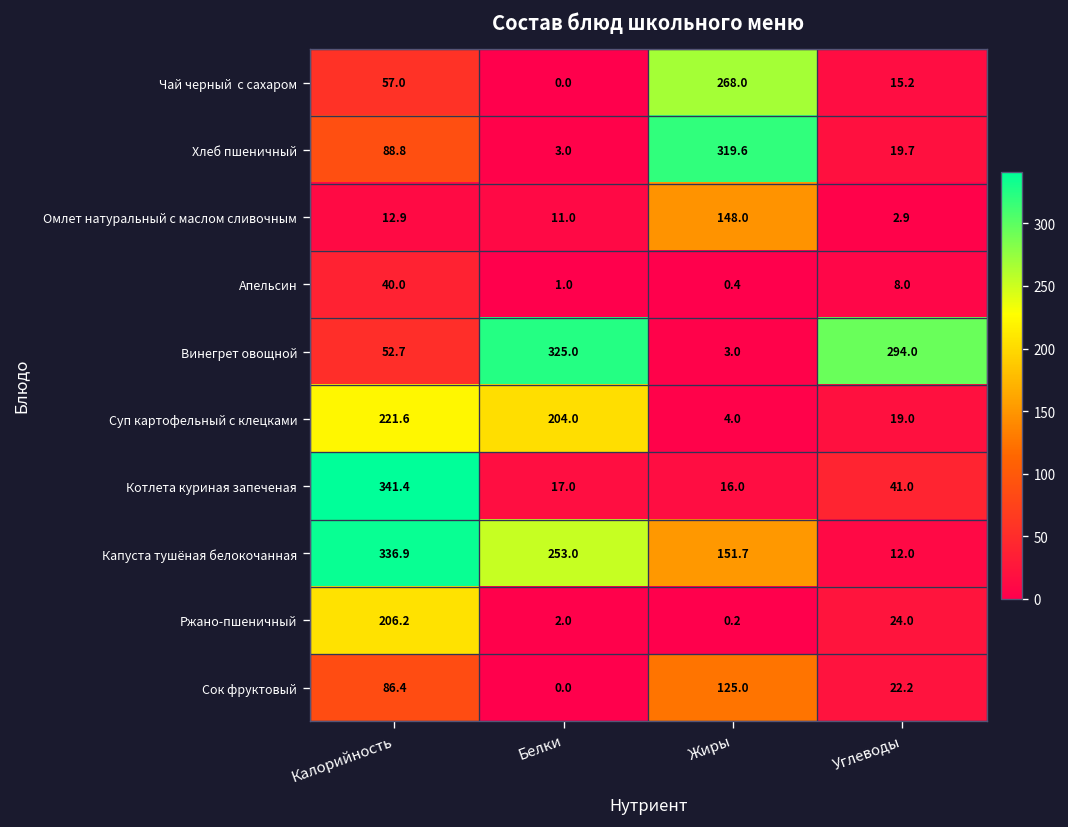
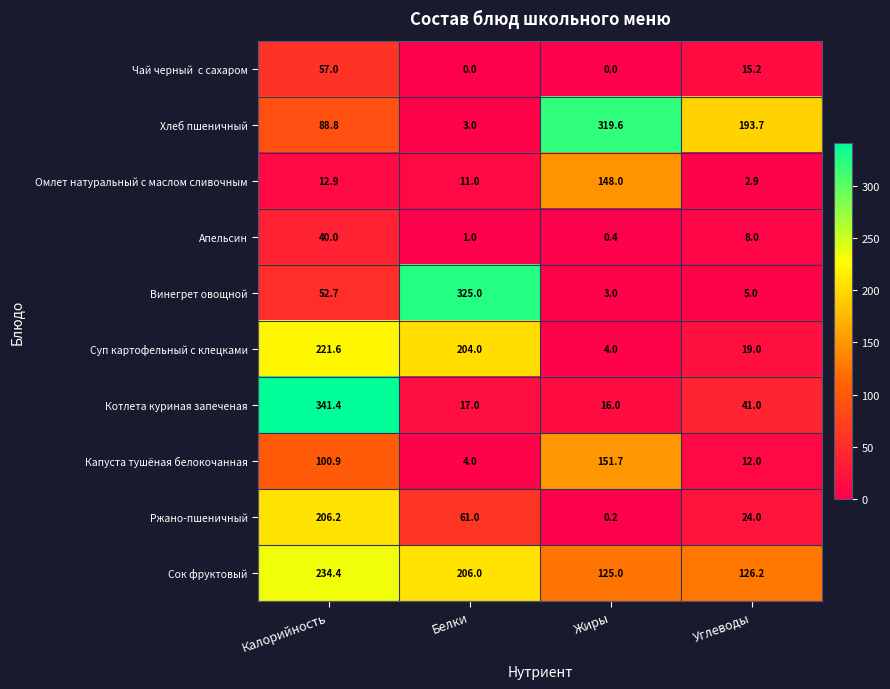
  {
    "Чай черный с сахаром": {
      "Калорийность": 57.0,
      "Белки": 0.0,
-     "Жиры": 268.0,
+     "Жиры": 0.0,
      "Углеводы": 15.2
    },
    "Хлеб пшеничный": {
      "Калорийность": 88.8,
      "Белки": 3.0,
      "Жиры": 319.6,
-     "Углеводы": 19.7
+     "Углеводы": 193.7
    },
    "Омлет натуральный с маслом сливочным": {
      "Калорийность": 12.9,
      "Белки": 11.0,
      "Жиры": 148.0,
      "Углеводы": 2.9
    },
    "Апельсин": {
      "Калорийность": 40.0,
      "Белки": 1.0,
      "Жиры": 0.4,
      "Углеводы": 8.0
    },
    "Винегрет овощной": {
      "Калорийность": 52.7,
      "Белки": 325.0,
      "Жиры": 3.0,
-     "Углеводы": 294.0
+     "Углеводы": 5.0
    },
    "Суп картофельный с клецками": {
      "Калорийность": 221.6,
      "Белки": 204.0,
      "Жиры": 4.0,
      "Углеводы": 19.0
    },
    "Котлета куриная запеченая": {
      "Калорийность": 341.4,
      "Белки": 17.0,
      "Жиры": 16.0,
      "Углеводы": 41.0
    },
    "Капуста тушёная белокочанная": {
-     "Калорийность": 336.9,
-     "Белки": 253.0,
+     "Калорийность": 100.9,
+     "Белки": 4.0,
      "Жиры": 151.7,
      "Углеводы": 12.0
    },
    "Ржано-пшеничный": {
      "Калорийность": 206.2,
-     "Белки": 2.0,
+     "Белки": 61.0,
      "Жиры": 0.2,
      "Углеводы": 24.0
    },
    "Сок фруктовый": {
-     "Калорийность": 86.4,
-     "Белки": 0.0,
+     "Калорийность": 234.4,
+     "Белки": 206.0,
      "Жиры": 125.0,
-     "Углеводы": 22.2
+     "Углеводы": 126.2
    }
  }
